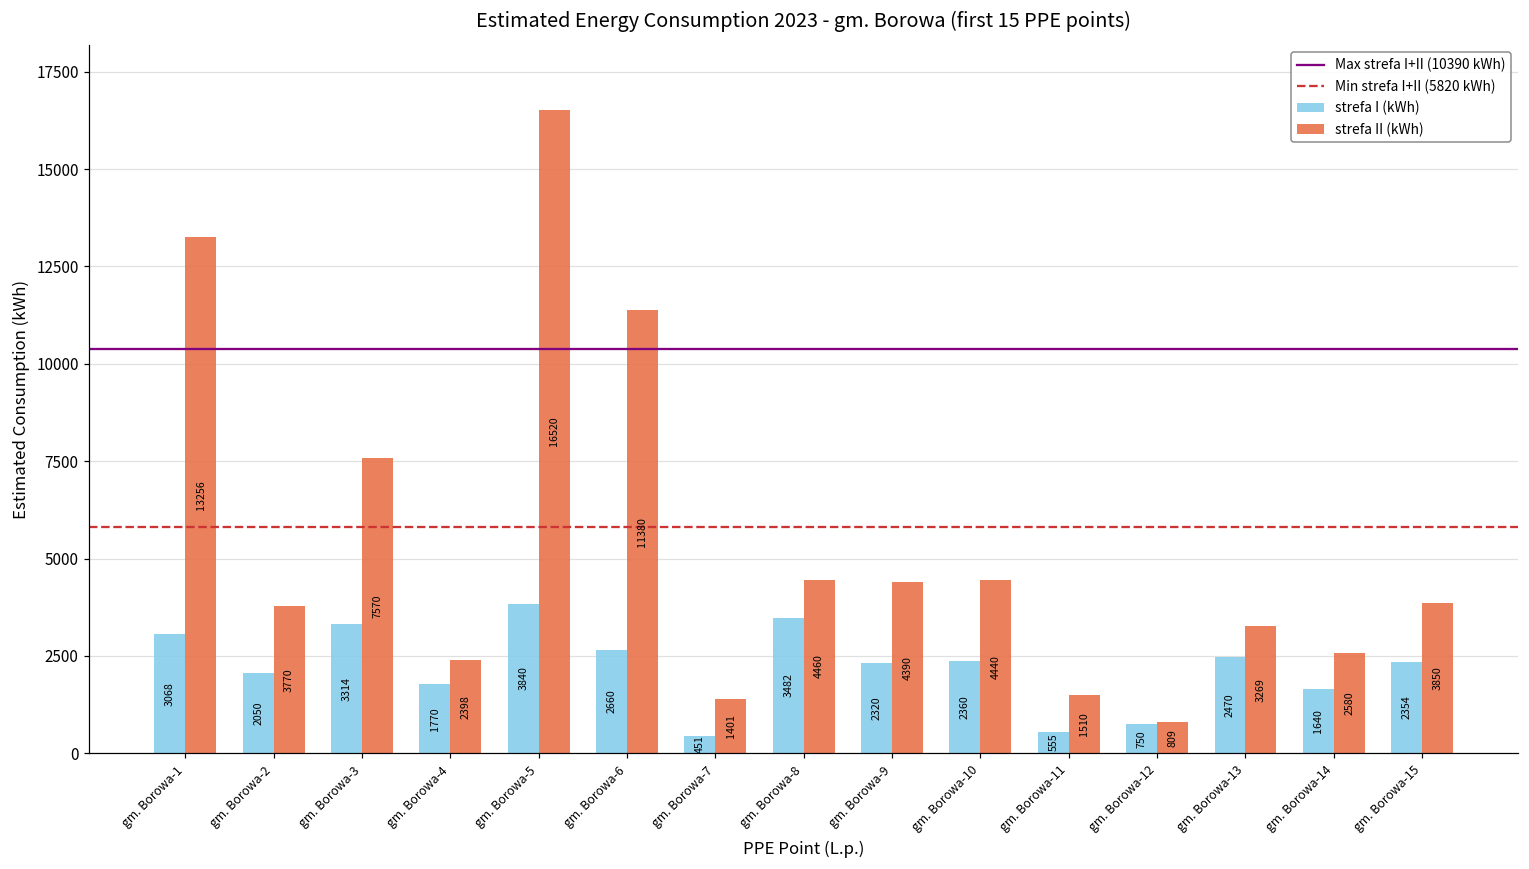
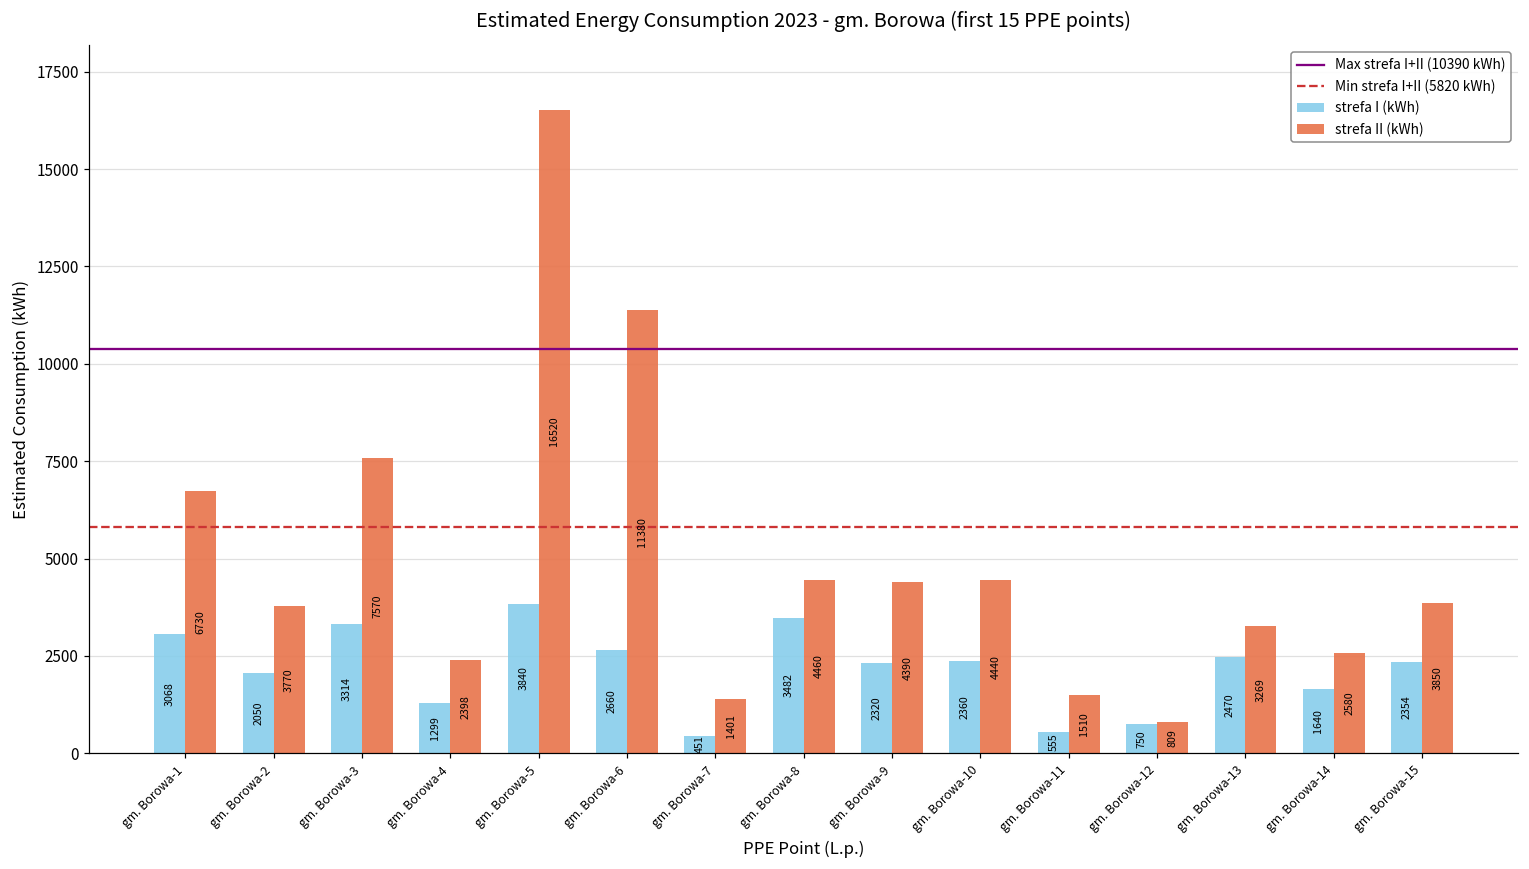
  {
    "strefa I (kWh)": {
      "gm. Borowa-1": 3068,
      "gm. Borowa-2": 2050,
      "gm. Borowa-3": 3314,
-     "gm. Borowa-4": 1770,
+     "gm. Borowa-4": 1299,
      "gm. Borowa-5": 3840,
      "gm. Borowa-6": 2660,
      "gm. Borowa-7": 451,
      "gm. Borowa-8": 3482,
      "gm. Borowa-9": 2320,
      "gm. Borowa-10": 2360,
      "gm. Borowa-11": 555,
      "gm. Borowa-12": 750,
      "gm. Borowa-13": 2470,
      "gm. Borowa-14": 1640,
      "gm. Borowa-15": 2354
    },
    "strefa II (kWh)": {
-     "gm. Borowa-1": 13256,
+     "gm. Borowa-1": 6730,
      "gm. Borowa-2": 3770,
      "gm. Borowa-3": 7570,
      "gm. Borowa-4": 2398,
      "gm. Borowa-5": 16520,
      "gm. Borowa-6": 11380,
      "gm. Borowa-7": 1401,
      "gm. Borowa-8": 4460,
      "gm. Borowa-9": 4390,
      "gm. Borowa-10": 4440,
      "gm. Borowa-11": 1510,
      "gm. Borowa-12": 809,
      "gm. Borowa-13": 3269,
      "gm. Borowa-14": 2580,
      "gm. Borowa-15": 3850
    }
  }
